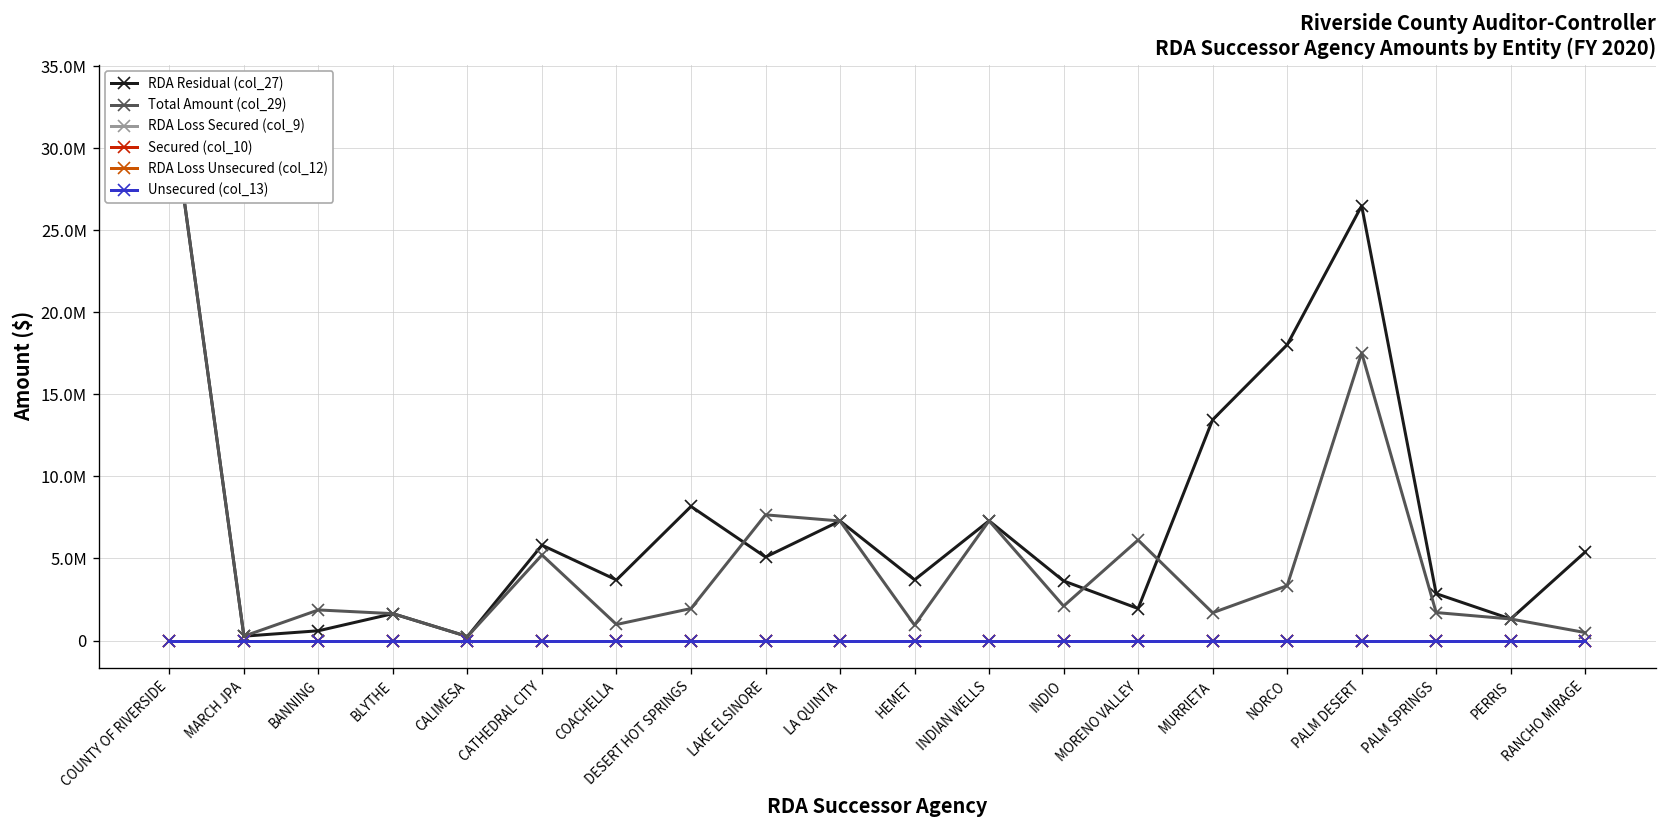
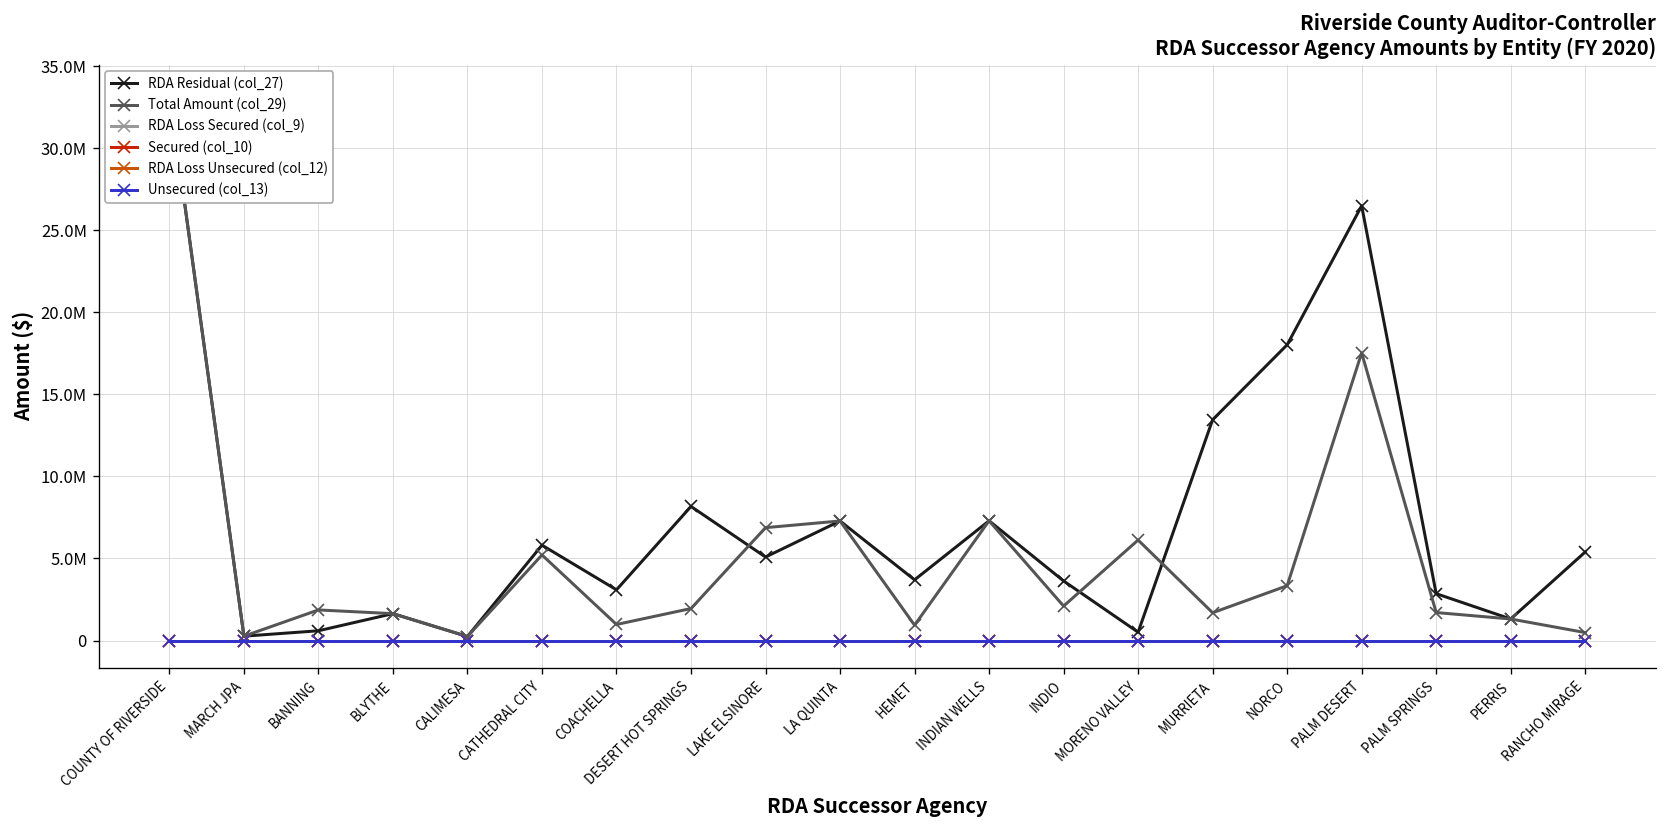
  {
    "RDA Residual (col_27)": {
      "BANNING": 600000,
      "CATHEDRAL CITY": 5800000,
-     "COACHELLA": 3700000,
+     "COACHELLA": 3100000,
      "DESERT HOT SPRINGS": 8200000,
      "LAKE ELSINORE": 5100000,
      "HEMET": 3700000,
      "INDIO": 3600000,
-     "MORENO VALLEY": 2000000,
+     "MORENO VALLEY": 500000,
      "MURRIETA": 13500000,
      "NORCO": 18000000,
      "PALM DESERT": 26500000,
      "PALM SPRINGS": 2900000,
      "RANCHO MIRAGE": 5400000
    },
    "Total Amount (col_29)": {
      "BANNING": 1900000,
      "CATHEDRAL CITY": 5200000,
      "COACHELLA": 1000000,
      "DESERT HOT SPRINGS": 2000000,
-     "LAKE ELSINORE": 7700000,
+     "LAKE ELSINORE": 6900000,
      "HEMET": 900000,
      "INDIO": 2100000,
      "MORENO VALLEY": 6100000,
      "MURRIETA": 1700000,
      "NORCO": 3300000,
      "PALM DESERT": 17500000,
      "PALM SPRINGS": 1700000,
      "RANCHO MIRAGE": 500000
    },
    "Unsecured (col_13)": {
      "COUNTY OF RIVERSIDE": 0,
      "MARCH JPA": 0,
      "BANNING": 0,
      "BLYTHE": 0,
      "CALIMESA": 0,
      "CATHEDRAL CITY": 0,
      "COACHELLA": 0,
      "DESERT HOT SPRINGS": 0,
      "LAKE ELSINORE": 0,
      "LA QUINTA": 0,
      "HEMET": 0,
      "INDIAN WELLS": 0,
      "INDIO": 0,
      "MORENO VALLEY": 0,
      "MURRIETA": 0,
      "NORCO": 0,
      "PALM DESERT": 0,
      "PALM SPRINGS": 0,
      "PERRIS": 0,
      "RANCHO MIRAGE": 0
    }
  }
